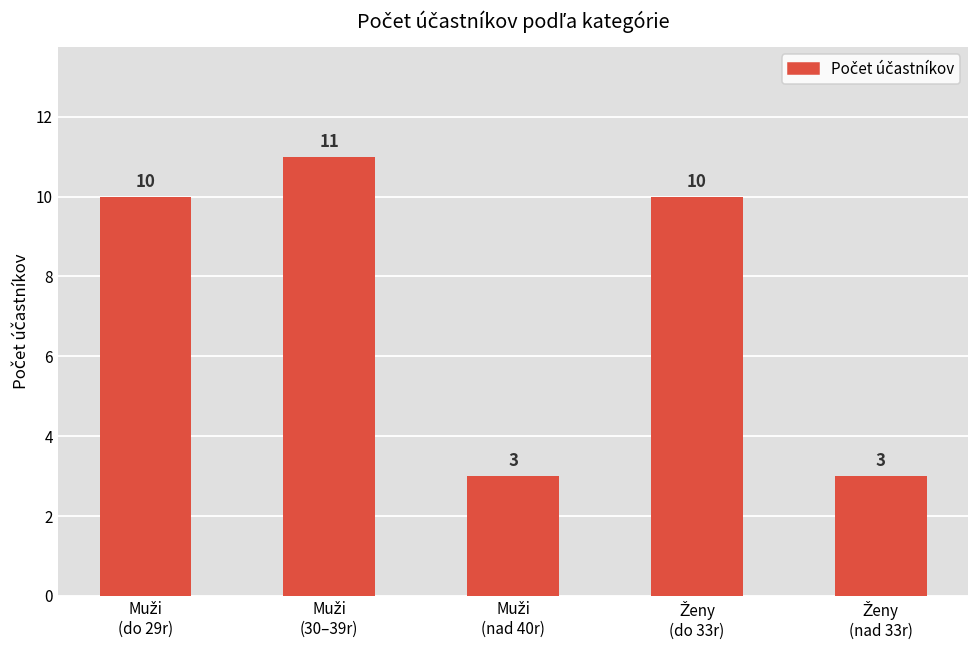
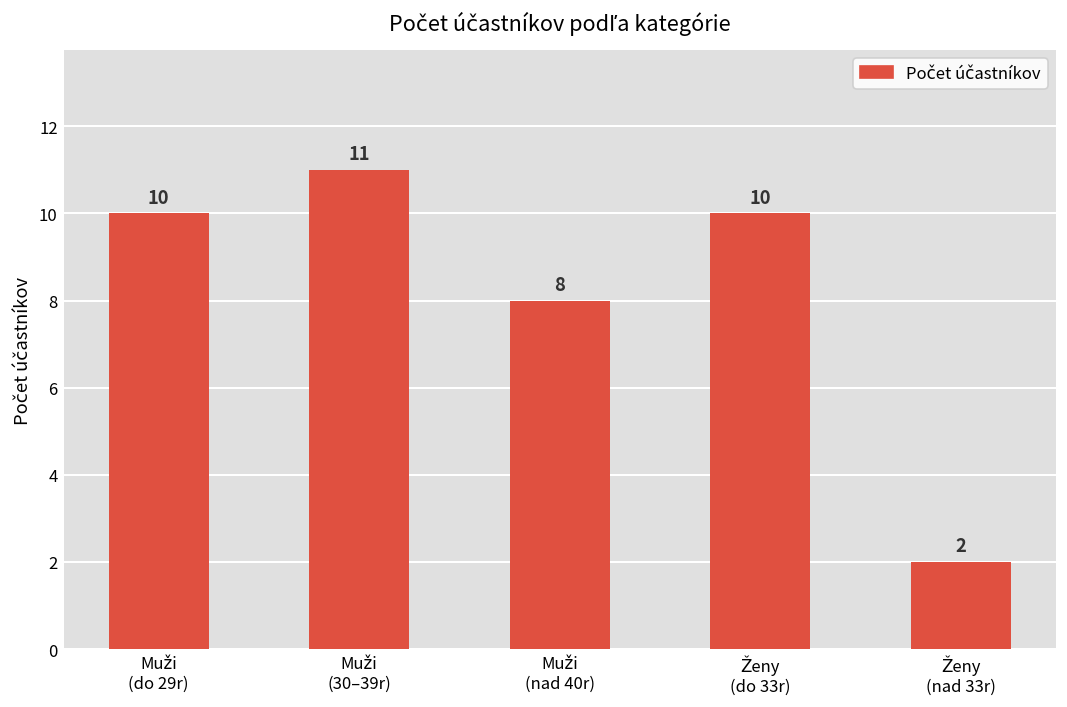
  {
    "Muži (do 29r)": 10,
    "Muži (30–39r)": 11,
-   "Muži (nad 40r)": 3,
+   "Muži (nad 40r)": 8,
    "Ženy (do 33r)": 10,
-   "Ženy (nad 33r)": 3
+   "Ženy (nad 33r)": 2
  }
